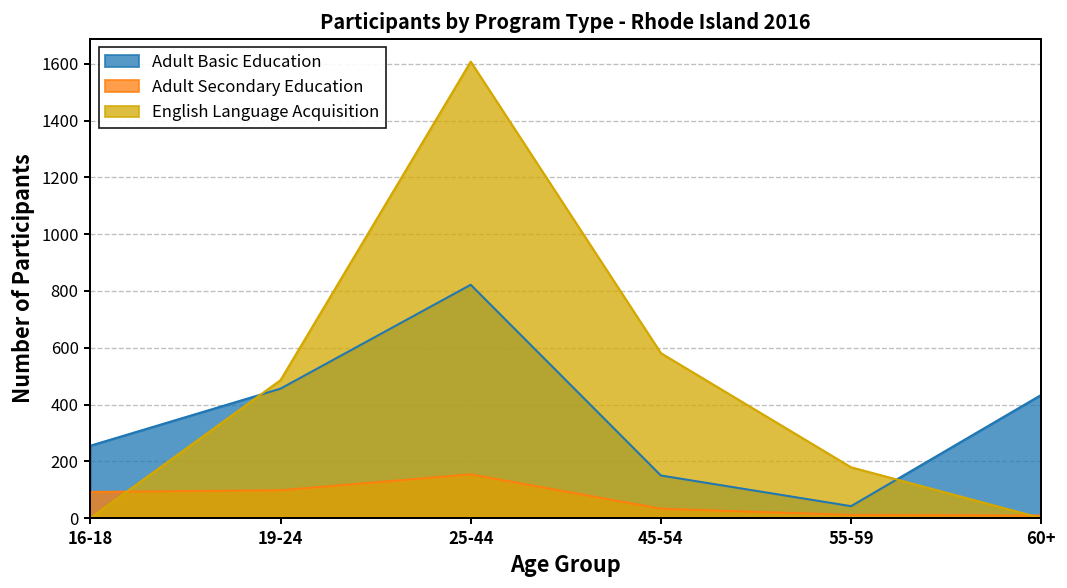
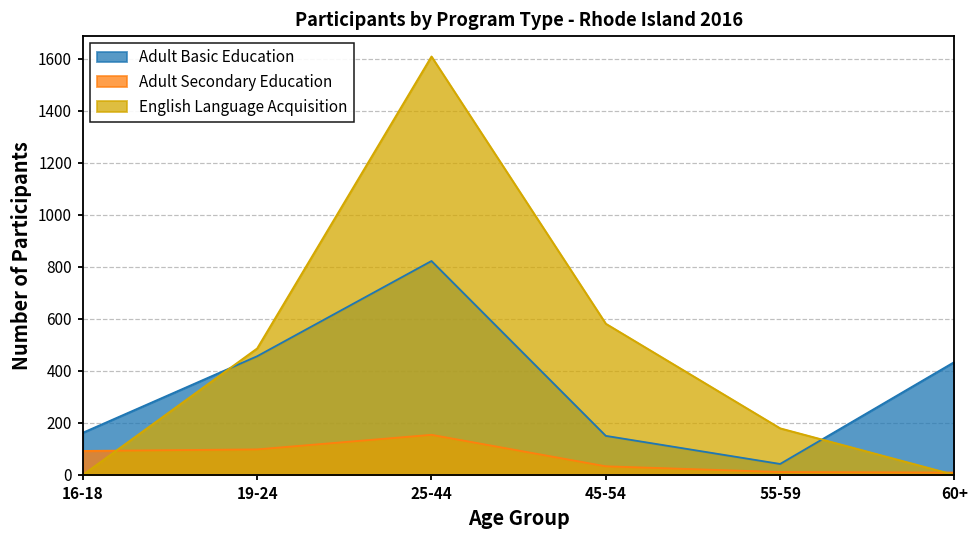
  {
    "Adult Basic Education": {
-     "16-18": 260,
+     "16-18": 160,
      "19-24": 460,
      "25-44": 820,
      "45-54": 150,
      "55-59": 40,
      "60+": 430
    },
    "Adult Secondary Education": {
      "16-18": 90,
      "19-24": 100,
      "25-44": 150,
      "45-54": 30,
      "55-59": 10
    },
    "English Language Acquisition": {
      "16-18": 0,
      "19-24": 490,
      "25-44": 1610,
      "45-54": 580,
      "55-59": 180
    }
  }
